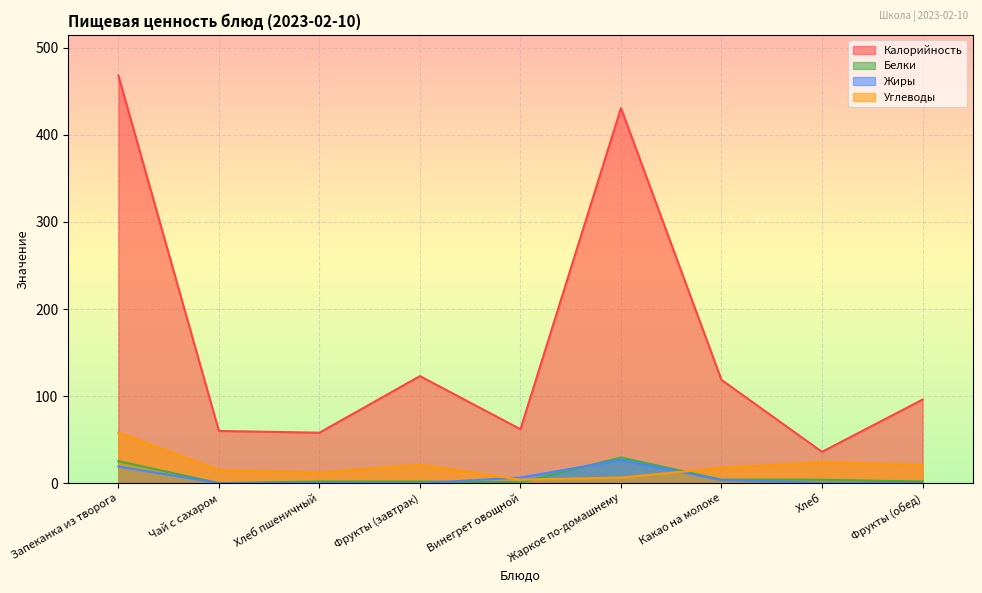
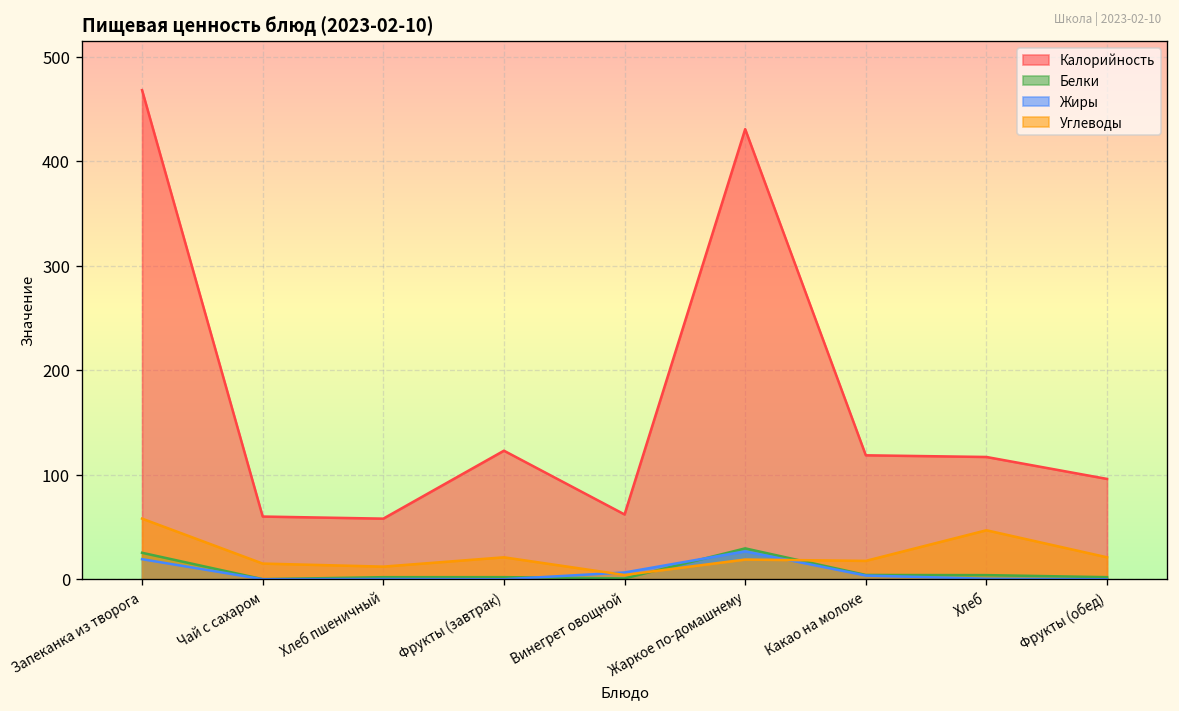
  {
    "Калорийность": {
      "Запеканка из творога": 470,
      "Чай с сахаром": 60,
      "Хлеб пшеничный": 60,
      "Фрукты (завтрак)": 120,
      "Винегрет овощной": 60,
      "Жаркое по-домашнему": 430,
      "Какао на молоке": 120,
-     "Хлеб": 40,
+     "Хлеб": 120,
      "Фрукты (обед)": 100
    },
    "Белки": {
      "Запеканка из творога": 30,
      "Винегрет овощной": 0,
      "Хлеб": 0
    },
    "Жиры": {
      "Запеканка из творога": 20,
      "Хлеб": 0
    },
    "Углеводы": {
      "Запеканка из творога": 60,
      "Чай с сахаром": 20,
      "Хлеб пшеничный": 10,
      "Фрукты (завтрак)": 20,
-     "Жаркое по-домашнему": 10,
+     "Жаркое по-домашнему": 20,
      "Какао на молоке": 20,
-     "Хлеб": 20,
+     "Хлеб": 50,
      "Фрукты (обед)": 20
    }
  }
